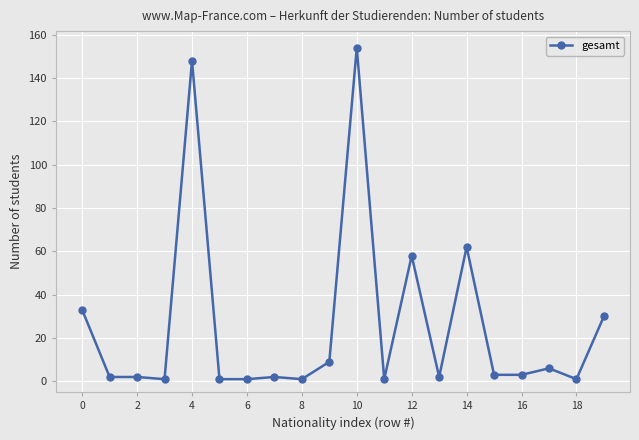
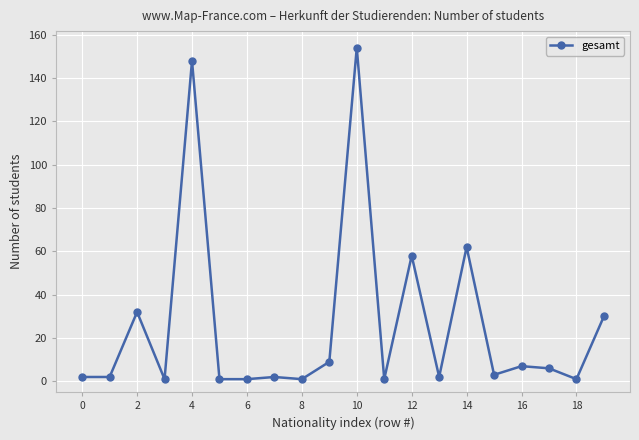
  {
-   "0": 33,
-   "2": 2,
+   "0": 2,
+   "2": 32,
    "4": 148,
    "6": 1,
    "8": 1,
    "10": 154,
    "12": 58,
    "14": 62,
-   "16": 3,
+   "16": 7,
    "18": 1
  }
